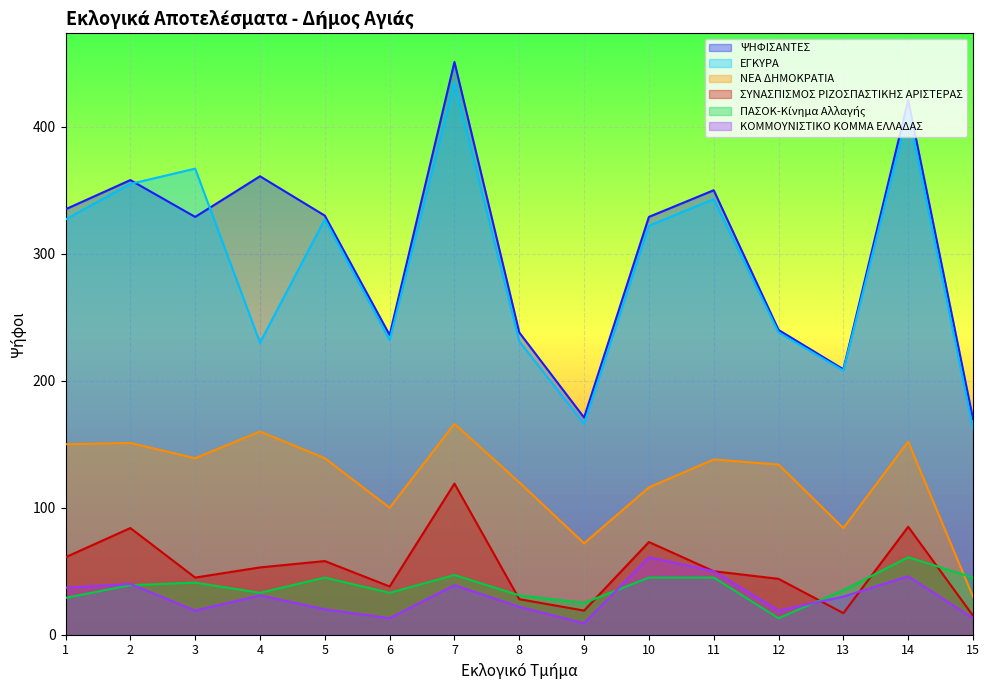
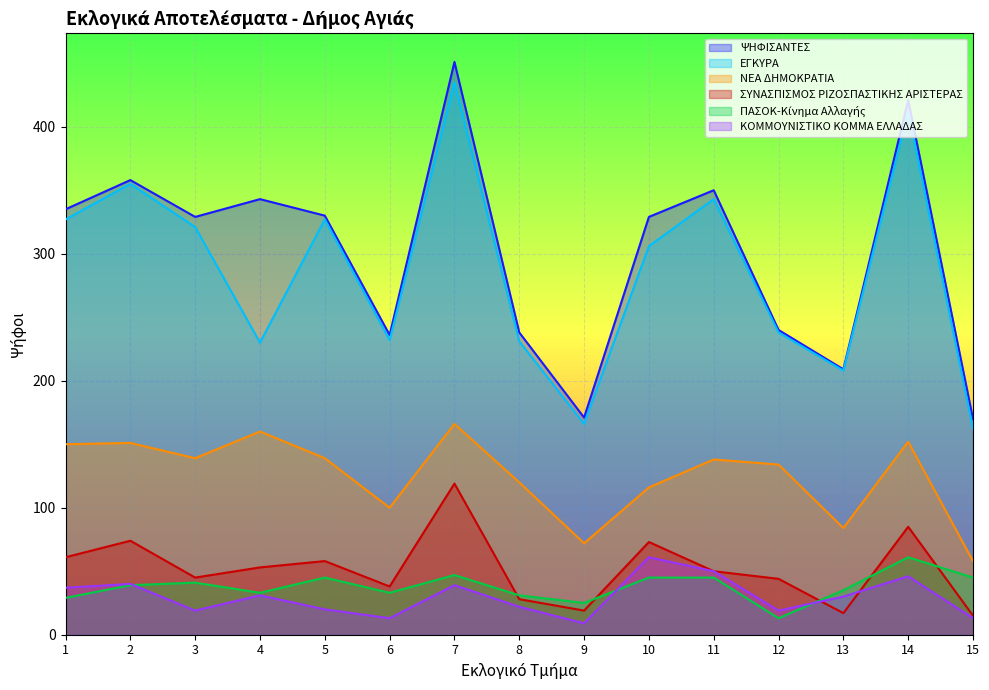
  {
    "ΨΗΦΙΣΑΝΤΕΣ": {
      "1": 335,
      "2": 358,
      "3": 329,
-     "4": 361,
+     "4": 343,
      "5": 330,
      "6": 236,
      "7": 451,
      "8": 238,
      "9": 171,
      "10": 329,
      "11": 350,
      "12": 240,
      "15": 170
    },
    "ΕΓΚΥΡΑ": {
      "1": 327,
      "2": 355,
-     "3": 367,
+     "3": 321,
      "4": 230,
      "5": 327,
      "6": 232,
      "7": 435,
      "8": 231,
      "9": 166,
-     "10": 322,
+     "10": 306,
      "11": 343,
      "12": 238,
      "15": 162
    },
    "ΝΕΑ ΔΗΜΟΚΡΑΤΙΑ": {
      "1": 150,
      "2": 151,
      "3": 139,
      "4": 160,
      "5": 139,
      "6": 100,
      "7": 166,
      "8": 120,
      "9": 72,
      "10": 116,
      "11": 138,
      "12": 134,
      "13": 84,
      "14": 152,
-     "15": 30
+     "15": 58
    },
    "ΣΥΝΑΣΠΙΣΜΟΣ ΡΙΖΟΣΠΑΣΤΙΚΗΣ ΑΡΙΣΤΕΡΑΣ": {
      "1": 61,
-     "2": 84,
+     "2": 74,
      "3": 45,
      "4": 53,
      "5": 58,
      "6": 38,
      "7": 119,
      "8": 28,
      "9": 19,
      "10": 73,
      "12": 44,
      "13": 17,
      "14": 85
    },
    "ΠΑΣΟΚ-Κίνημα Αλλαγής": {
      "1": 29,
      "3": 41,
      "4": 33,
      "5": 45,
      "6": 33,
      "7": 47,
      "8": 31,
      "9": 25,
      "10": 45,
      "11": 45,
      "12": 13,
      "13": 35,
      "14": 61,
      "15": 45
    },
    "ΚΟΜΜΟΥΝΙΣΤΙΚΟ ΚΟΜΜΑ ΕΛΛΑΔΑΣ": {
      "1": 37,
      "3": 19,
      "4": 31,
      "5": 20,
      "6": 13,
      "7": 39,
      "8": 22,
      "9": 9,
      "10": 61,
      "12": 19,
      "13": 30,
      "14": 46
    }
  }
